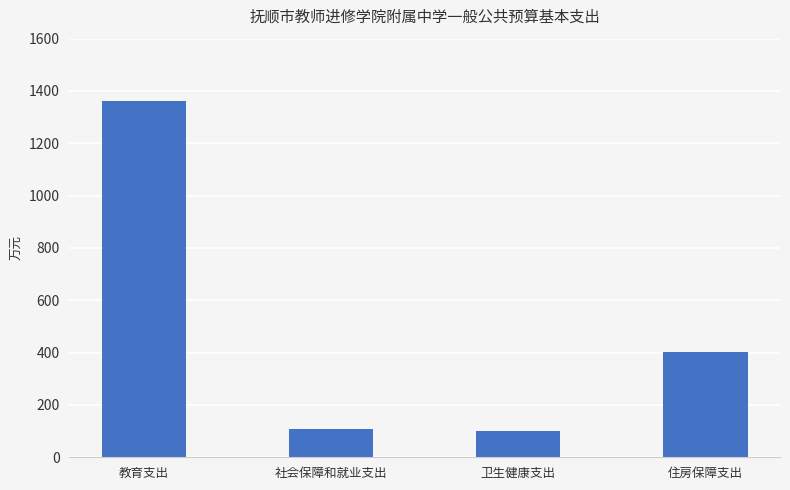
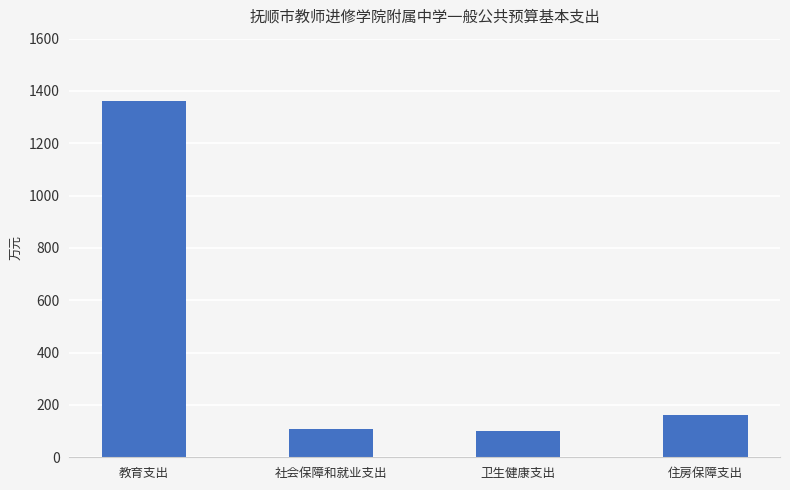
  {
    "教育支出": 1360,
    "社会保障和就业支出": 110,
    "卫生健康支出": 100,
-   "住房保障支出": 400
+   "住房保障支出": 160
  }
